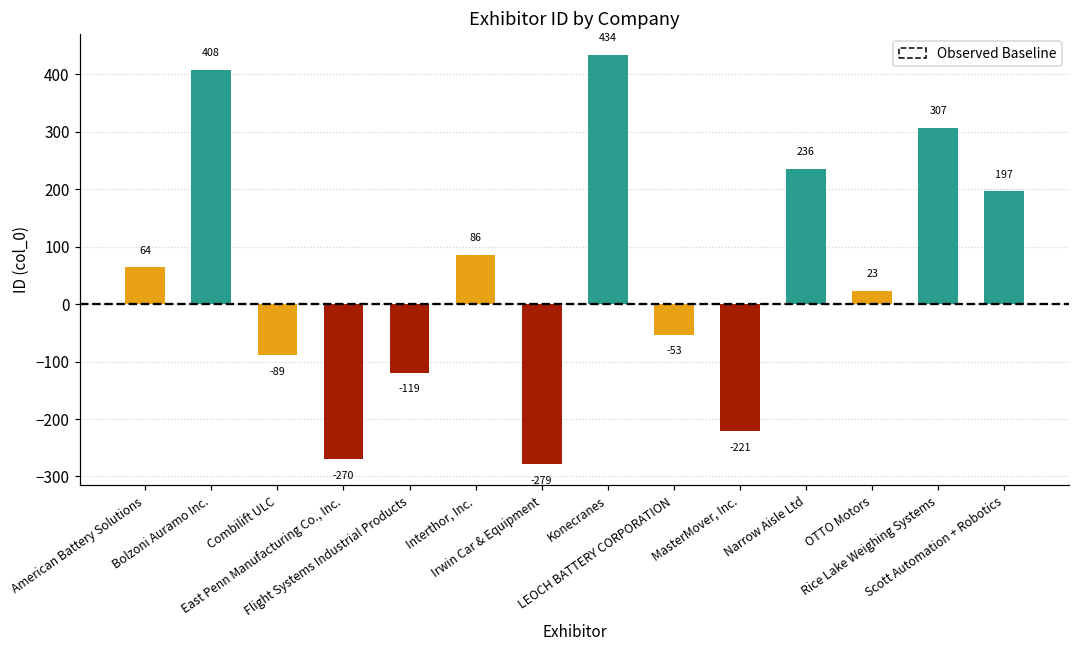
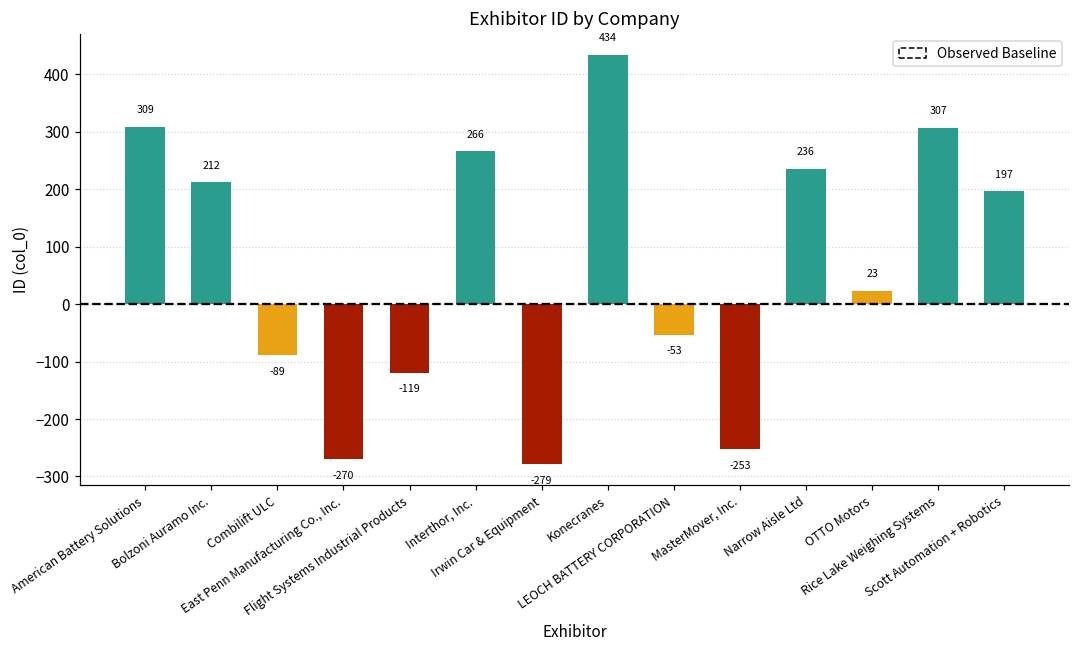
  {
-   "American Battery Solutions": 64,
-   "Bolzoni Auramo Inc.": 408,
+   "American Battery Solutions": 309,
+   "Bolzoni Auramo Inc.": 212,
    "Combilift ULC": -89,
    "East Penn Manufacturing Co., Inc.": -270,
    "Flight Systems Industrial Products": -119,
-   "Interthor, Inc.": 86,
+   "Interthor, Inc.": 266,
    "Irwin Car & Equipment": -279,
    "Konecranes": 434,
    "LEOCH BATTERY CORPORATION": -53,
-   "MasterMover, Inc.": -221,
+   "MasterMover, Inc.": -253,
    "Narrow Aisle Ltd": 236,
    "OTTO Motors": 23,
    "Rice Lake Weighing Systems": 307,
    "Scott Automation + Robotics": 197
  }
